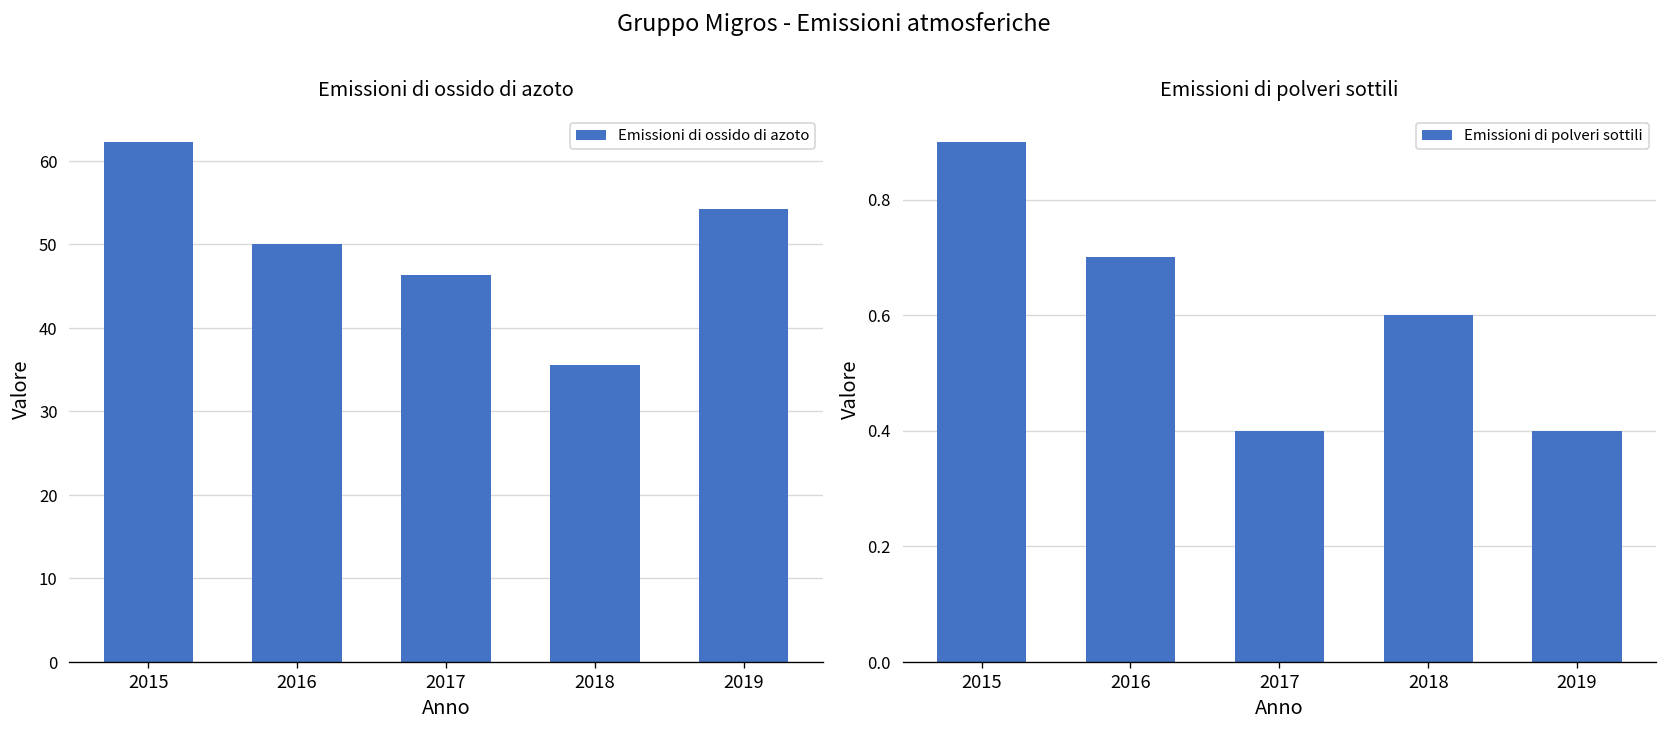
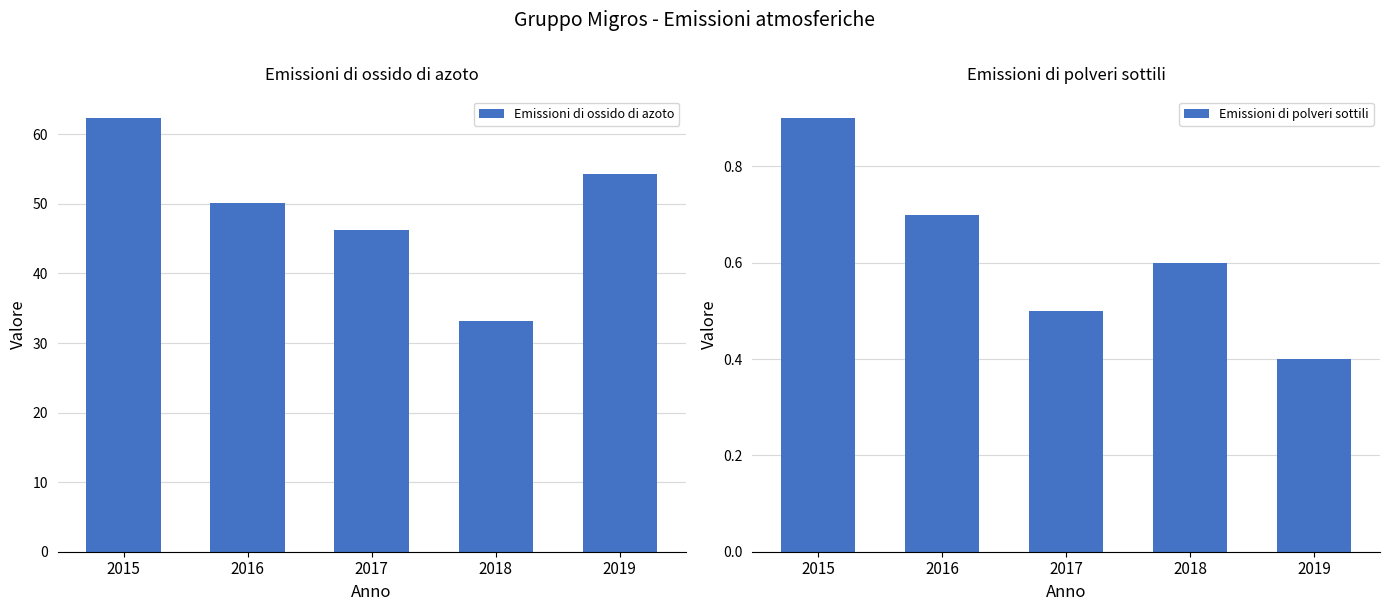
  {
    "Emissioni di ossido di azoto": {
      "2015": 62,
      "2016": 50,
      "2017": 46,
-     "2018": 36,
+     "2018": 33,
      "2019": 54
    },
    "Emissioni di polveri sottili": {
      "2015": 0.9,
      "2016": 0.7,
-     "2017": 0.4,
+     "2017": 0.5,
      "2018": 0.6,
      "2019": 0.4
    }
  }
